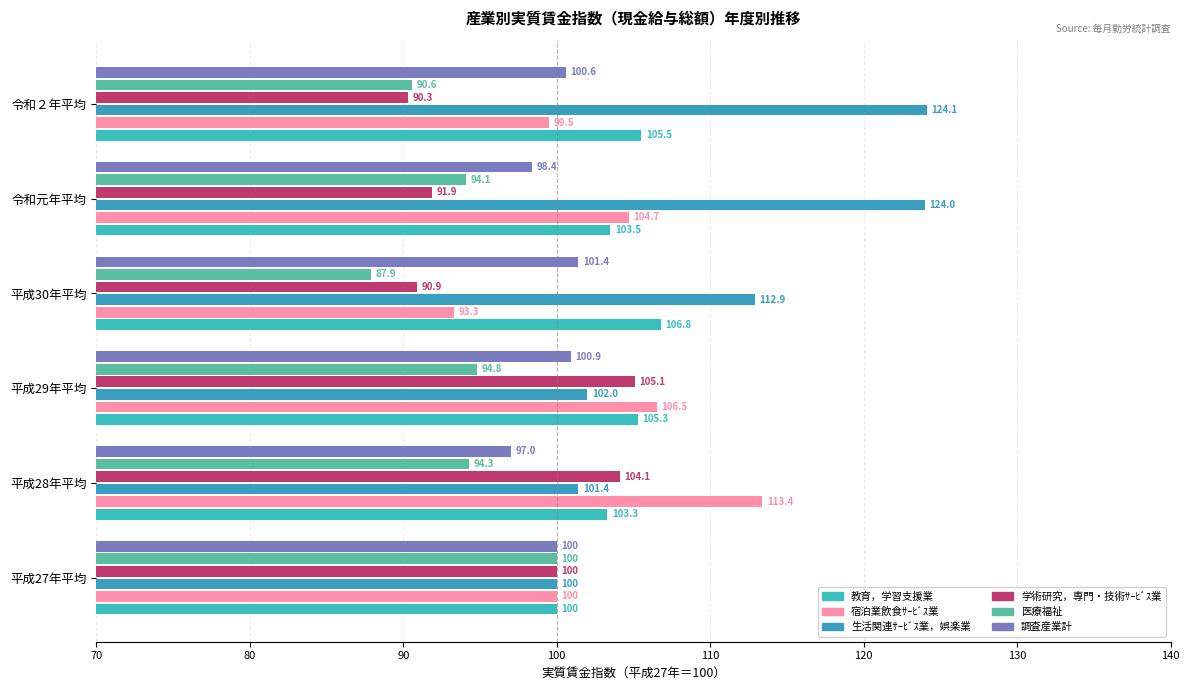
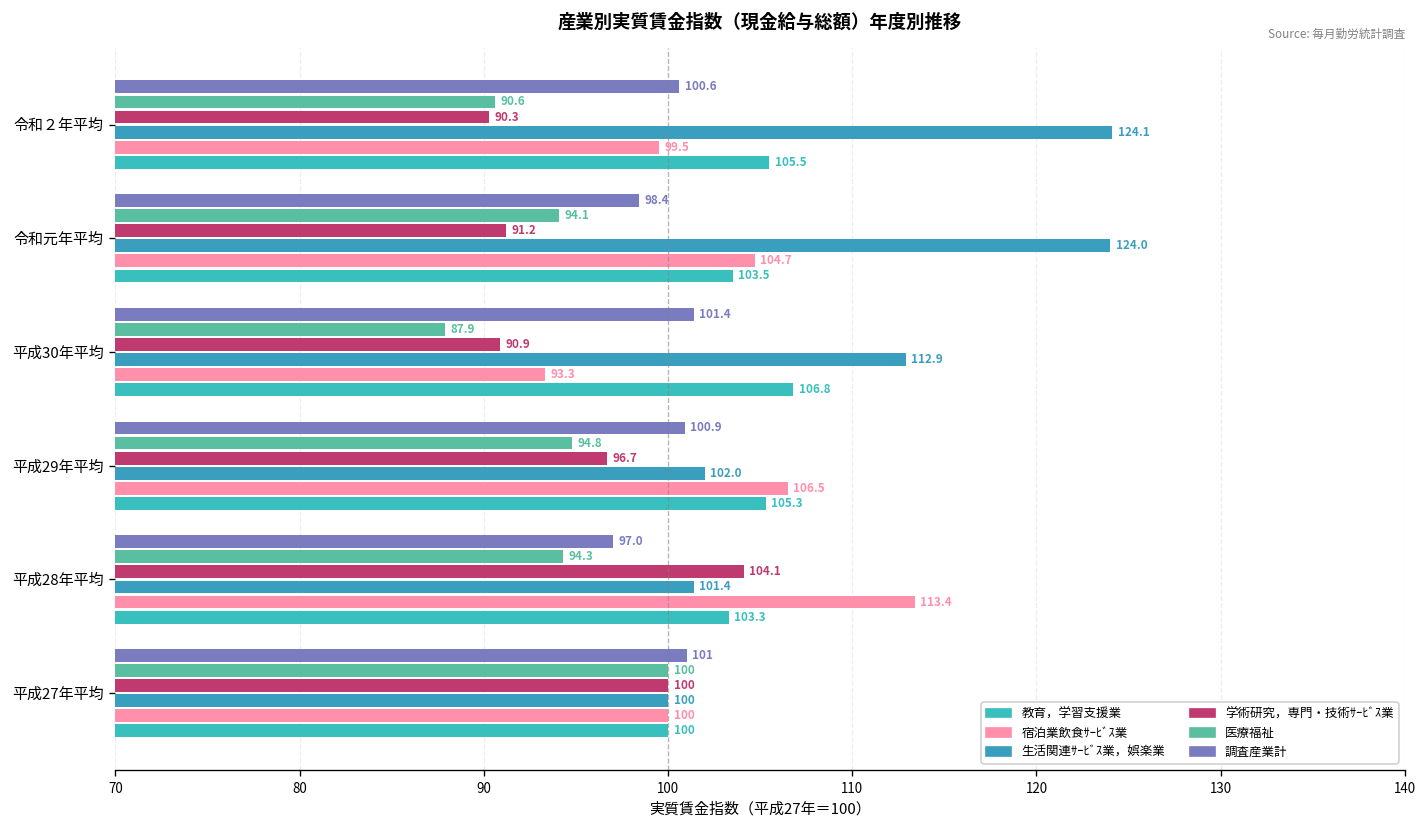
  {
    "宿泊業飲食ｻｰﾋﾞｽ業": {
      "令和２年平均": 99.5,
      "令和元年平均": 104.7,
      "平成30年平均": 93.3,
      "平成29年平均": 106.5,
      "平成28年平均": 113.4,
      "平成27年平均": 100
    },
    "学術研究，専門・技術ｻｰﾋﾞｽ業": {
      "令和２年平均": 90.3,
-     "令和元年平均": 91.9,
+     "令和元年平均": 91.2,
      "平成30年平均": 90.9,
-     "平成29年平均": 105.1,
+     "平成29年平均": 96.7,
      "平成28年平均": 104.1,
      "平成27年平均": 100
    },
    "調査産業計": {
      "令和２年平均": 100.6,
      "令和元年平均": 98.4,
      "平成30年平均": 101.4,
      "平成29年平均": 100.9,
      "平成28年平均": 97.0,
-     "平成27年平均": 100
+     "平成27年平均": 101
    }
  }
